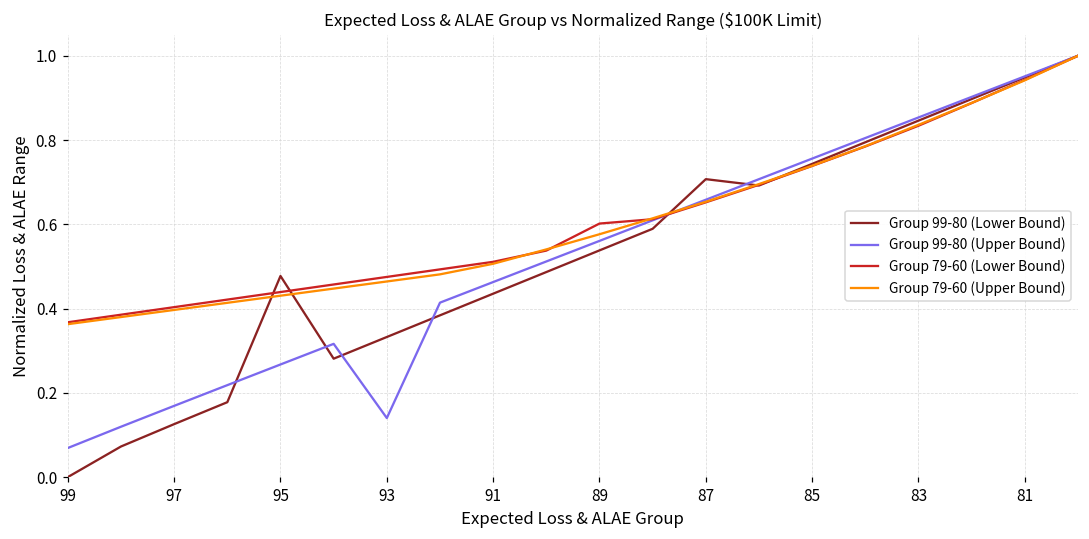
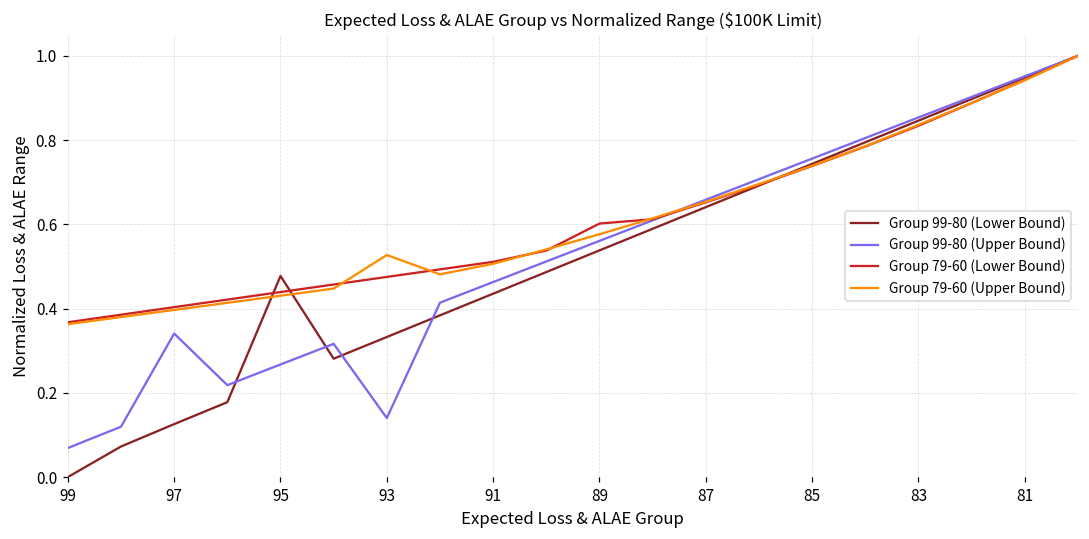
  {
    "Group 99-80 (Lower Bound)": {
      "99": 0.00,
      "97": 0.13,
      "95": 0.48,
      "93": 0.33,
      "91": 0.44,
      "89": 0.54,
-     "87": 0.71,
+     "87": 0.64,
      "83": 0.85
    },
    "Group 99-80 (Upper Bound)": {
      "99": 0.07,
-     "97": 0.17,
+     "97": 0.34,
      "95": 0.27,
      "93": 0.14,
      "91": 0.46,
      "89": 0.56,
      "85": 0.76,
      "83": 0.85
    },
    "Group 79-60 (Lower Bound)": {
      "97": 0.40,
      "95": 0.44,
      "93": 0.48,
      "89": 0.60
    },
    "Group 79-60 (Upper Bound)": {
      "97": 0.40,
      "95": 0.43,
-     "93": 0.46,
+     "93": 0.53,
      "89": 0.58
    }
  }
